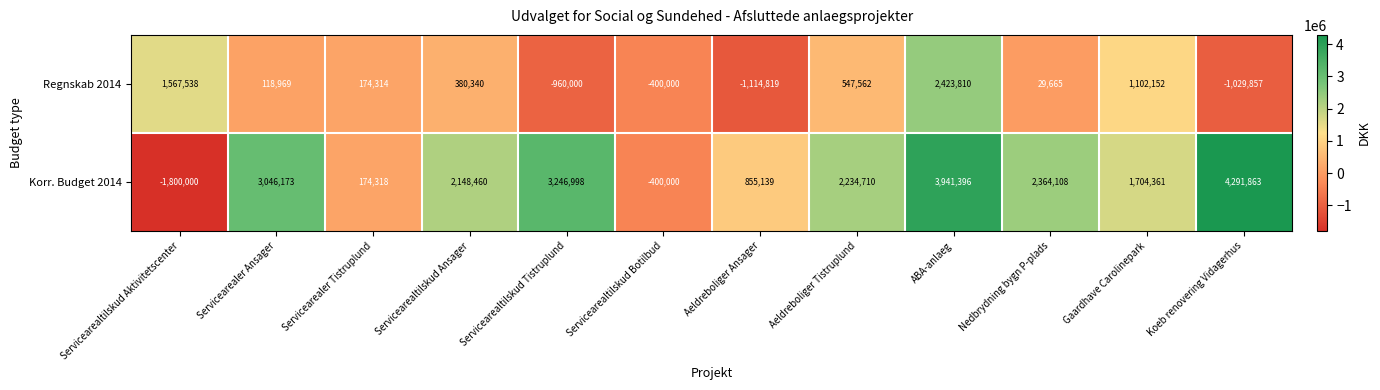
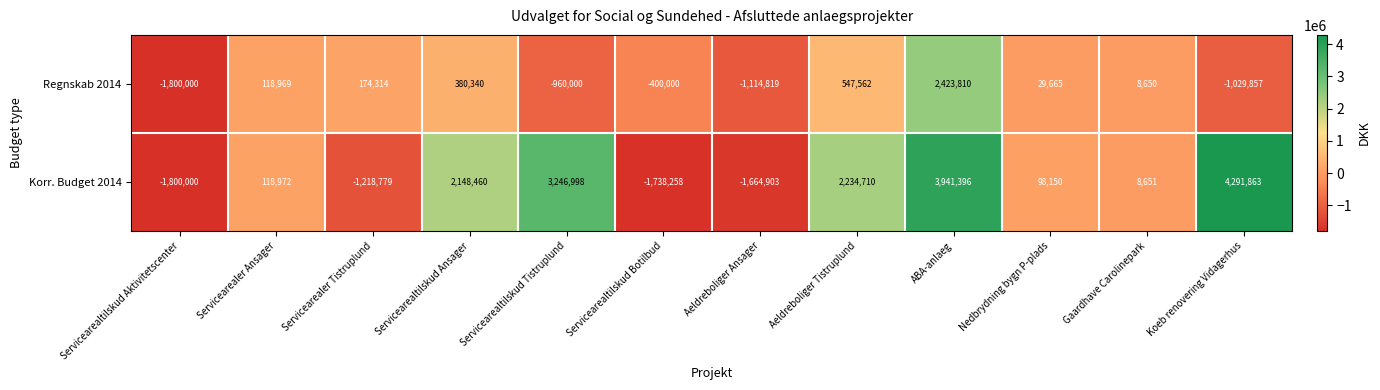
  {
    "Regnskab 2014": {
-     "Servicearealtilskud Aktivitetscenter": "1,567,538",
+     "Servicearealtilskud Aktivitetscenter": "-1,800,000",
      "Servicearealer Ansager": "118,969",
      "Servicearealer Tistruplund": "174,314",
      "Servicearealtilskud Ansager": "380,340",
      "Servicearealtilskud Tistruplund": "-960,000",
      "Servicearealtilskud Botilbud": "-400,000",
      "Aeldreboliger Ansager": "-1,114,819",
      "Aeldreboliger Tistruplund": "547,562",
      "ABA-anlaeg": "2,423,810",
      "Nedbrydning bygn P-plads": "29,665",
-     "Gaardhave Carolinepark": "1,102,152",
+     "Gaardhave Carolinepark": "8,650",
      "Koeb renovering Vidagerhus": "-1,029,857"
    },
    "Korr. Budget 2014": {
      "Servicearealtilskud Aktivitetscenter": "-1,800,000",
-     "Servicearealer Ansager": "3,046,173",
-     "Servicearealer Tistruplund": "174,318",
+     "Servicearealer Ansager": "118,972",
+     "Servicearealer Tistruplund": "-1,218,779",
      "Servicearealtilskud Ansager": "2,148,460",
      "Servicearealtilskud Tistruplund": "3,246,998",
-     "Servicearealtilskud Botilbud": "-400,000",
-     "Aeldreboliger Ansager": "855,139",
+     "Servicearealtilskud Botilbud": "-1,738,258",
+     "Aeldreboliger Ansager": "-1,664,903",
      "Aeldreboliger Tistruplund": "2,234,710",
      "ABA-anlaeg": "3,941,396",
-     "Nedbrydning bygn P-plads": "2,364,108",
-     "Gaardhave Carolinepark": "1,704,361",
+     "Nedbrydning bygn P-plads": "98,150",
+     "Gaardhave Carolinepark": "8,651",
      "Koeb renovering Vidagerhus": "4,291,863"
    }
  }
